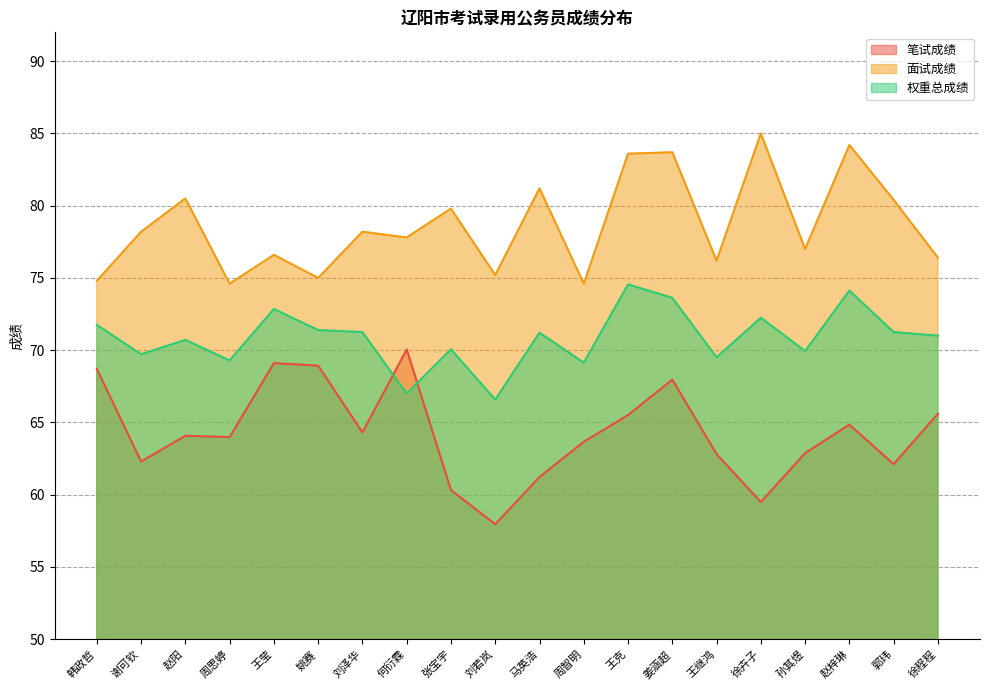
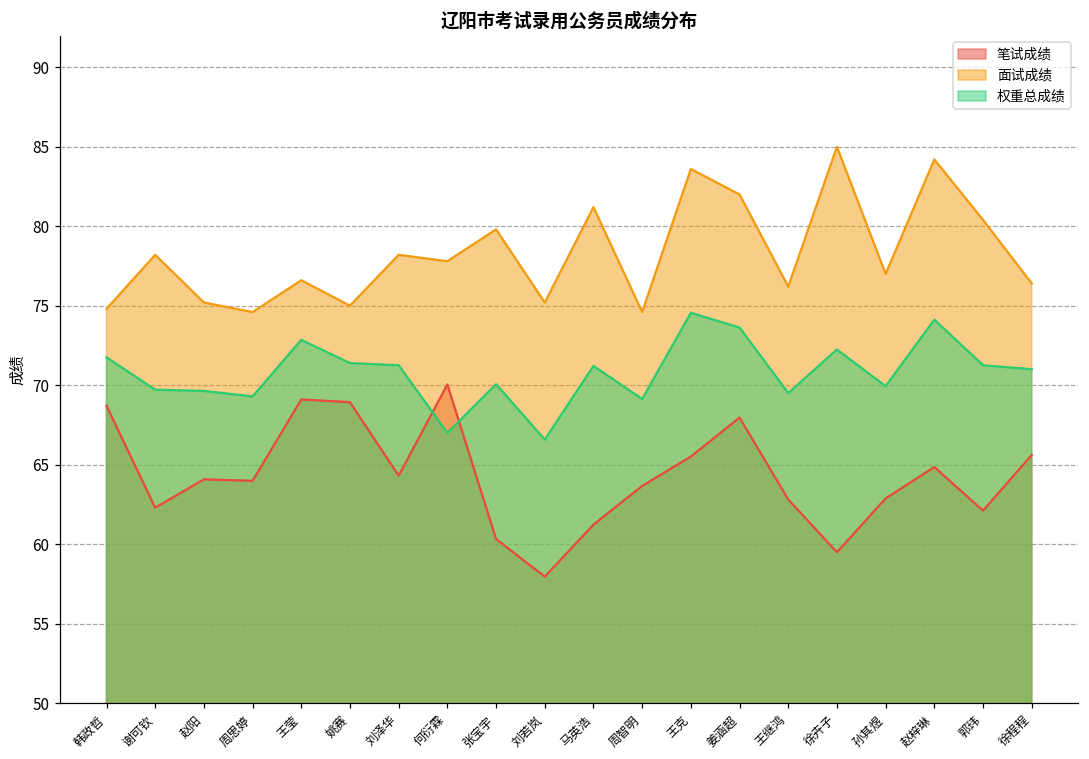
  {
    "笔试成绩": {
      "韩政哲": 68.7,
      "谢可钦": 62.3,
      "赵阳": 64.1,
      "周思婷": 64.0,
      "王莹": 69.1,
      "姚赛": 68.9,
      "刘泽华": 64.3,
      "何衍霖": 70.0,
      "张宝宇": 60.3,
      "刘若岚": 58.0,
      "马英浩": 61.2,
      "周智明": 63.7,
      "王克": 65.5,
      "姜涵超": 68.0,
      "王继鸿": 62.8,
      "徐卉子": 59.5,
      "孙其煜": 62.9,
      "赵梓琳": 64.8,
      "郭玮": 62.1,
      "徐程程": 65.6
    },
    "面试成绩": {
      "韩政哲": 74.8,
      "谢可钦": 78.2,
-     "赵阳": 80.5,
+     "赵阳": 75.2,
      "周思婷": 74.6,
      "王莹": 76.6,
      "姚赛": 75.0,
      "刘泽华": 78.2,
      "何衍霖": 77.8,
      "张宝宇": 79.8,
      "刘若岚": 75.2,
      "马英浩": 81.2,
      "周智明": 74.6,
      "王克": 83.6,
-     "姜涵超": 83.7,
+     "姜涵超": 82.0,
      "王继鸿": 76.2,
      "徐卉子": 85.0,
      "孙其煜": 77.0,
      "赵梓琳": 84.2,
      "郭玮": 80.4,
      "徐程程": 76.4
    },
    "权重总成绩": {
      "韩政哲": 71.8,
      "谢可钦": 69.7,
-     "赵阳": 70.7,
+     "赵阳": 69.6,
      "周思婷": 69.3,
      "王莹": 72.9,
      "姚赛": 71.4,
      "刘泽华": 71.3,
      "何衍霖": 67.0,
      "张宝宇": 70.1,
      "刘若岚": 66.6,
      "马英浩": 71.2,
      "周智明": 69.1,
      "王克": 74.6,
      "姜涵超": 73.6,
      "王继鸿": 69.5,
      "徐卉子": 72.2,
      "孙其煜": 69.9,
      "赵梓琳": 74.1,
      "郭玮": 71.3,
      "徐程程": 71.0
    }
  }
